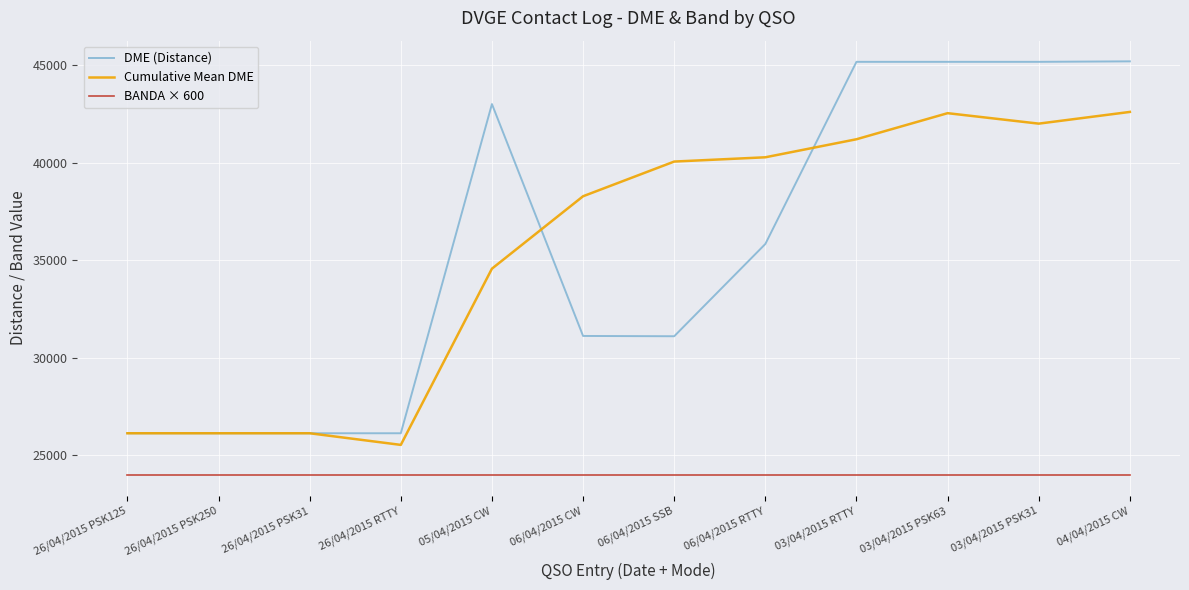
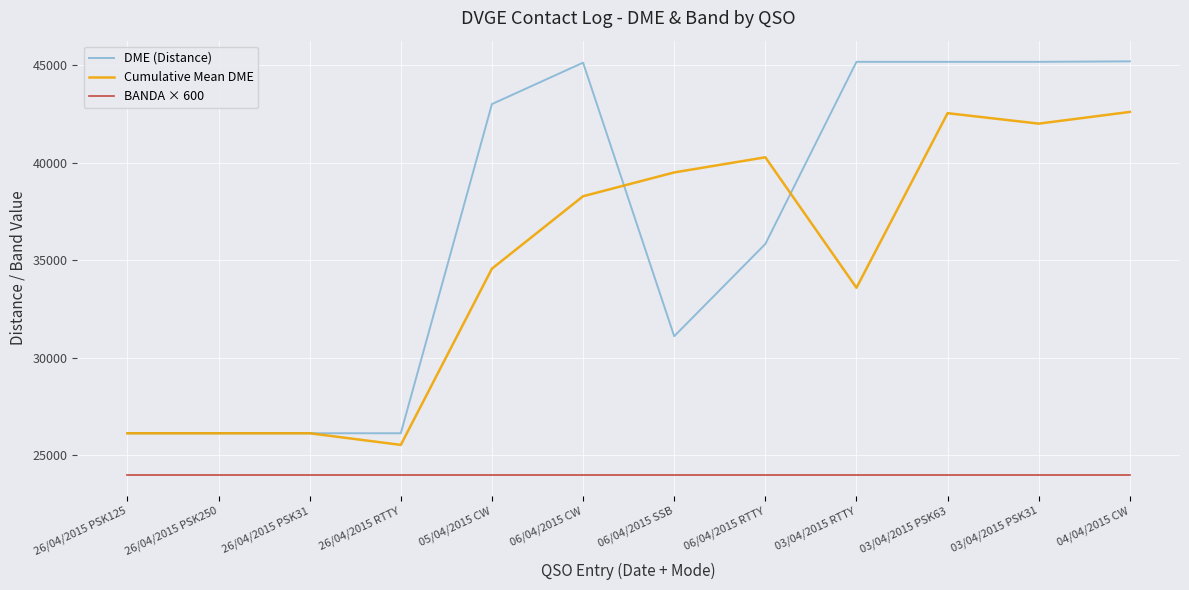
  {
    "DME (Distance)": {
      "26/04/2015 RTTY": 26100,
      "05/04/2015 CW": 43000,
-     "06/04/2015 CW": 31100,
+     "06/04/2015 CW": 45100,
      "06/04/2015 SSB": 31100,
      "06/04/2015 RTTY": 35800,
      "03/04/2015 RTTY": 45200,
      "03/04/2015 PSK63": 45200,
      "03/04/2015 PSK31": 45200,
      "04/04/2015 CW": 45200
    },
    "Cumulative Mean DME": {
      "26/04/2015 RTTY": 25500,
      "05/04/2015 CW": 34600,
      "06/04/2015 CW": 38300,
-     "06/04/2015 SSB": 40100,
+     "06/04/2015 SSB": 39500,
      "06/04/2015 RTTY": 40300,
-     "03/04/2015 RTTY": 41200,
+     "03/04/2015 RTTY": 33600,
      "03/04/2015 PSK63": 42500,
      "03/04/2015 PSK31": 42000,
      "04/04/2015 CW": 42600
    },
    "BANDA × 600": {
      "26/04/2015 PSK125": 24000,
      "26/04/2015 PSK250": 24000,
      "26/04/2015 PSK31": 24000,
      "26/04/2015 RTTY": 24000,
      "05/04/2015 CW": 24000,
      "06/04/2015 CW": 24000,
      "06/04/2015 SSB": 24000,
      "06/04/2015 RTTY": 24000,
      "03/04/2015 RTTY": 24000,
      "03/04/2015 PSK63": 24000,
      "03/04/2015 PSK31": 24000,
      "04/04/2015 CW": 24000
    }
  }
